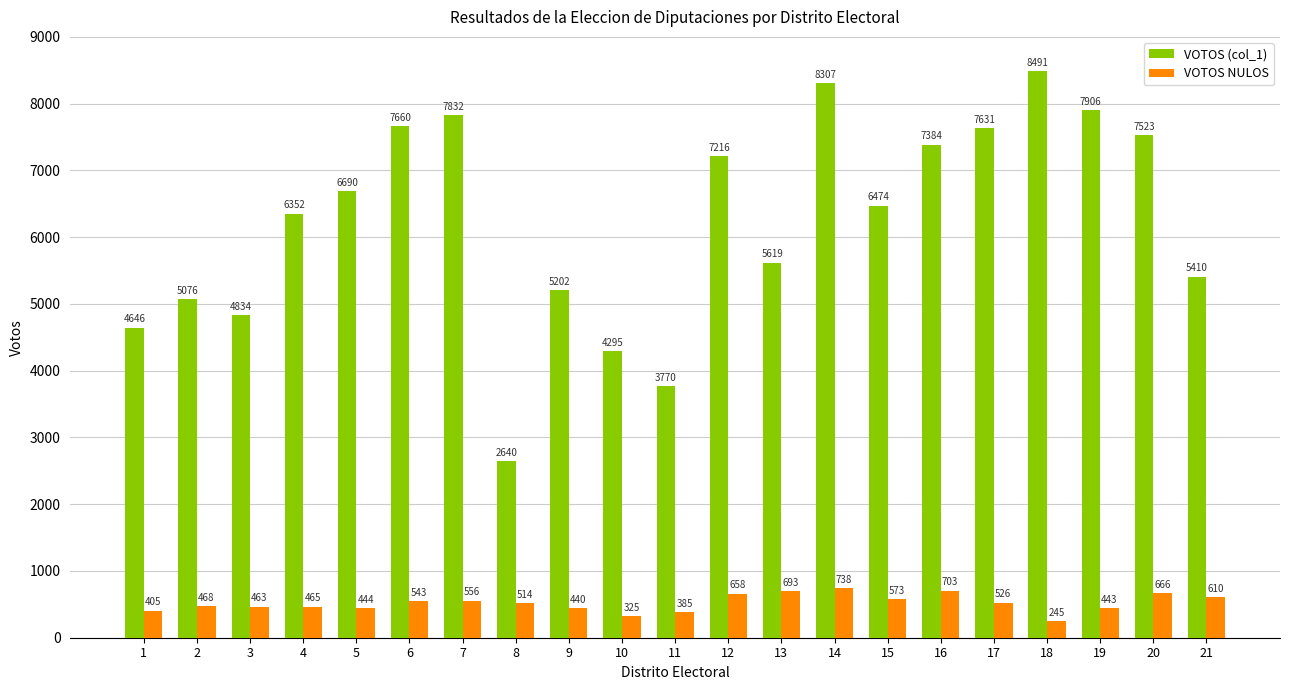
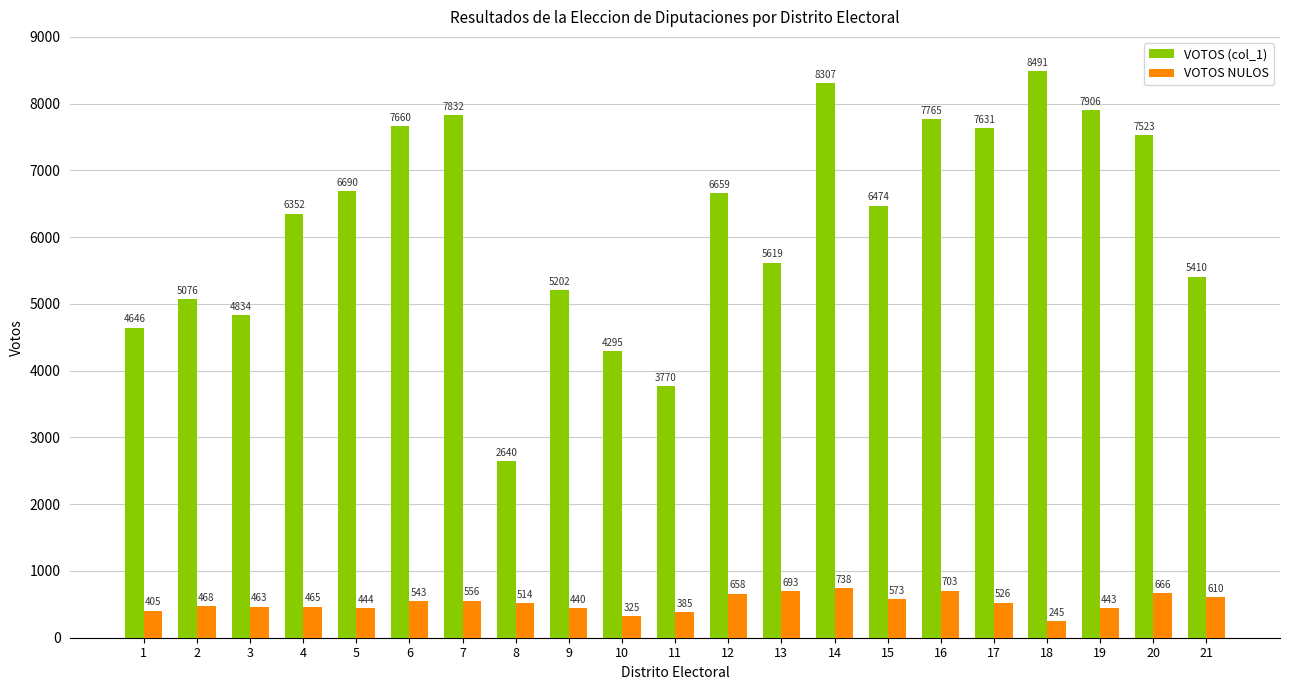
  {
    "VOTOS (col_1)": {
      "1": 4646,
      "2": 5076,
      "3": 4834,
      "4": 6352,
      "5": 6690,
      "6": 7660,
      "7": 7832,
      "8": 2640,
      "9": 5202,
      "10": 4295,
      "11": 3770,
-     "12": 7216,
+     "12": 6659,
      "13": 5619,
      "14": 8307,
      "15": 6474,
-     "16": 7384,
+     "16": 7765,
      "17": 7631,
      "18": 8491,
      "19": 7906,
      "20": 7523,
      "21": 5410
    },
    "VOTOS NULOS": {
      "1": 405,
      "2": 468,
      "3": 463,
      "4": 465,
      "5": 444,
      "6": 543,
      "7": 556,
      "8": 514,
      "9": 440,
      "10": 325,
      "11": 385,
      "12": 658,
      "13": 693,
      "14": 738,
      "15": 573,
      "16": 703,
      "17": 526,
      "18": 245,
      "19": 443,
      "20": 666,
      "21": 610
    }
  }
